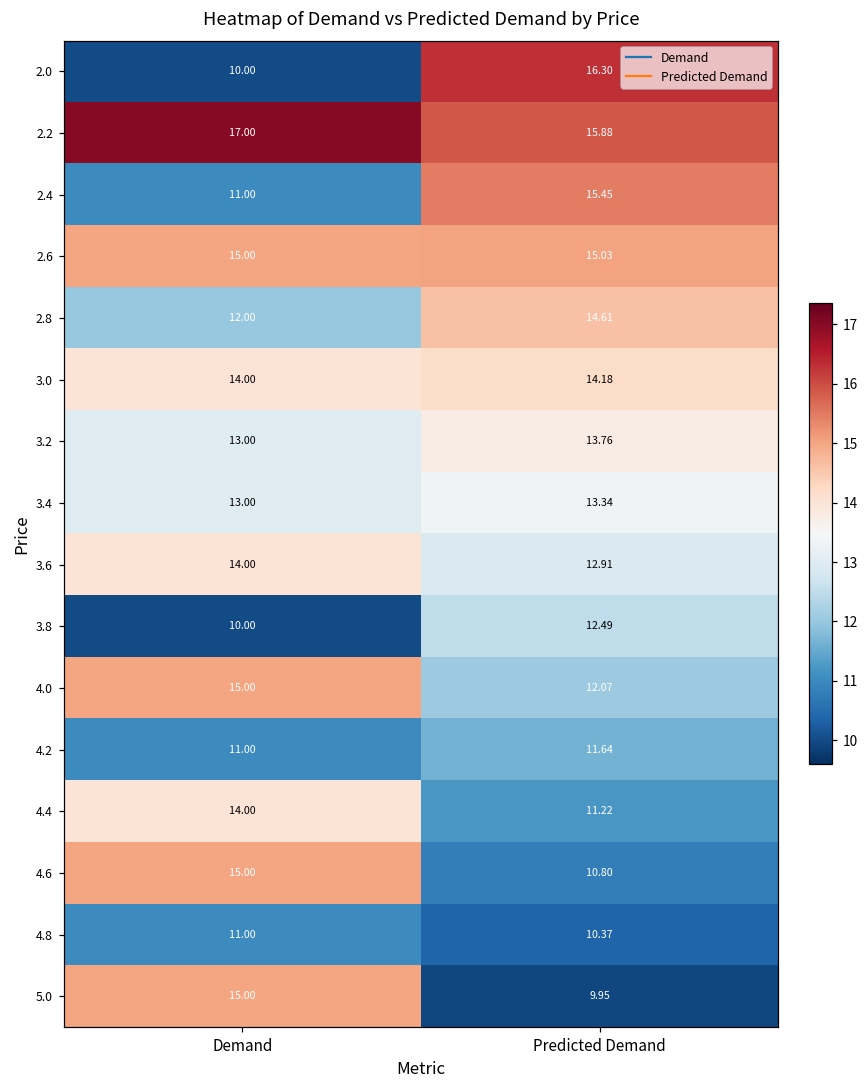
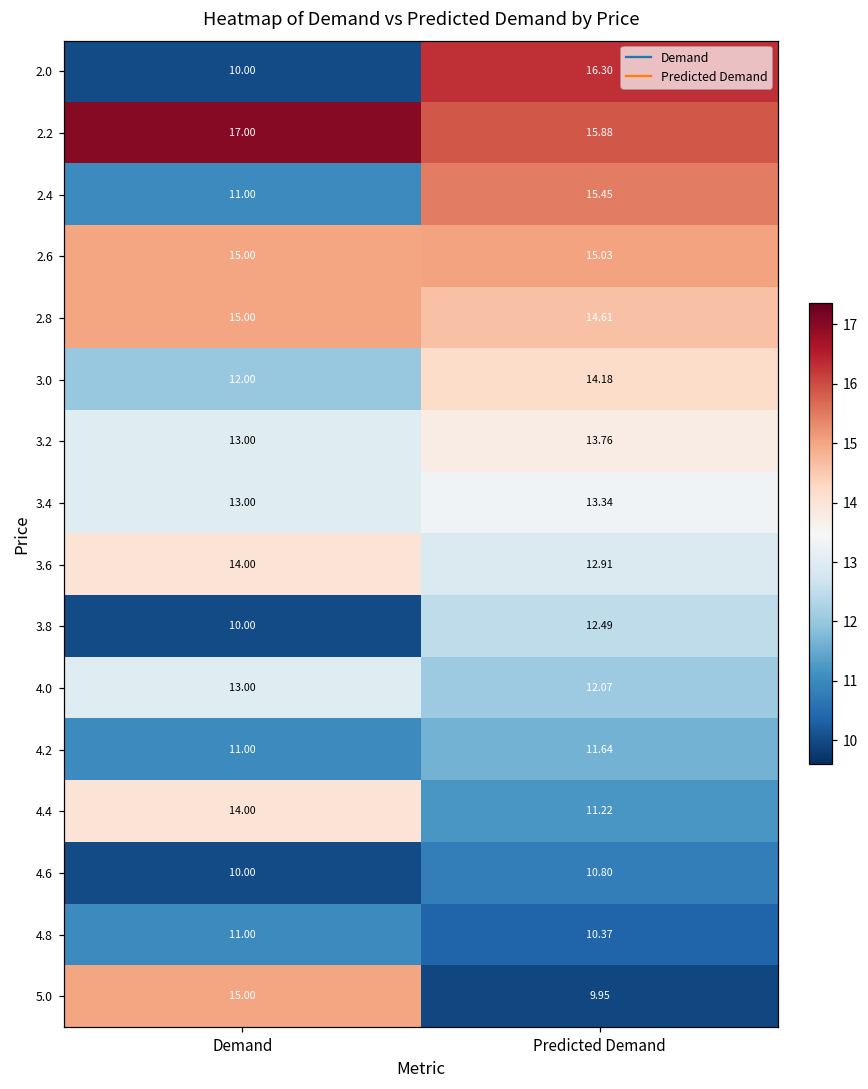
  {
    "2.0": {
      "Demand": 10.00,
      "Predicted Demand": 16.30
    },
    "2.2": {
      "Demand": 17.00,
      "Predicted Demand": 15.88
    },
    "2.4": {
      "Demand": 11.00,
      "Predicted Demand": 15.45
    },
    "2.6": {
      "Demand": 15.00,
      "Predicted Demand": 15.03
    },
    "2.8": {
-     "Demand": 12.00,
+     "Demand": 15.00,
      "Predicted Demand": 14.61
    },
    "3.0": {
-     "Demand": 14.00,
+     "Demand": 12.00,
      "Predicted Demand": 14.18
    },
    "3.2": {
      "Demand": 13.00,
      "Predicted Demand": 13.76
    },
    "3.4": {
      "Demand": 13.00,
      "Predicted Demand": 13.34
    },
    "3.6": {
      "Demand": 14.00,
      "Predicted Demand": 12.91
    },
    "3.8": {
      "Demand": 10.00,
      "Predicted Demand": 12.49
    },
    "4.0": {
-     "Demand": 15.00,
+     "Demand": 13.00,
      "Predicted Demand": 12.07
    },
    "4.2": {
      "Demand": 11.00,
      "Predicted Demand": 11.64
    },
    "4.4": {
      "Demand": 14.00,
      "Predicted Demand": 11.22
    },
    "4.6": {
-     "Demand": 15.00,
+     "Demand": 10.00,
      "Predicted Demand": 10.80
    },
    "4.8": {
      "Demand": 11.00,
      "Predicted Demand": 10.37
    },
    "5.0": {
      "Demand": 15.00,
      "Predicted Demand": 9.95
    }
  }
